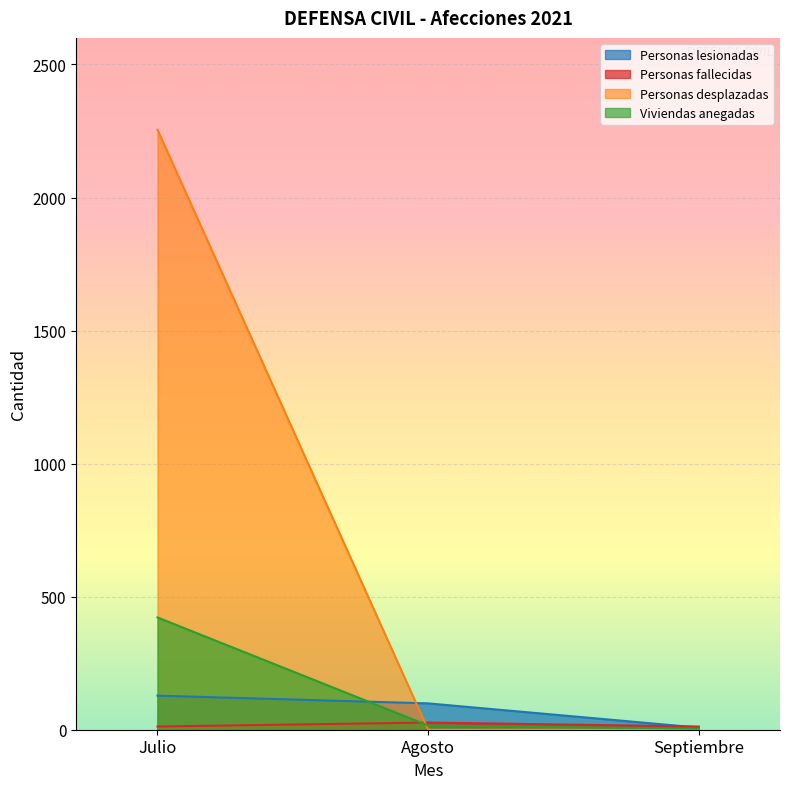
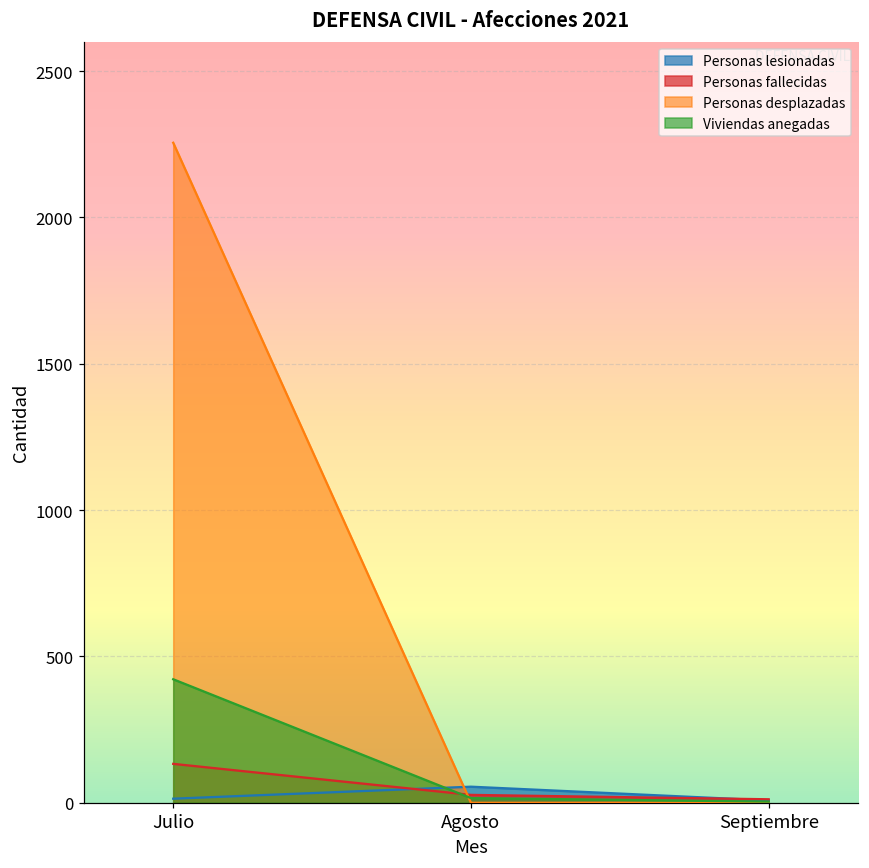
  {
    "Personas lesionadas": {
-     "Julio": 130,
-     "Agosto": 100
+     "Julio": 10,
+     "Agosto": 60
    },
    "Personas fallecidas": {
-     "Julio": 10,
+     "Julio": 130,
      "Agosto": 30
    },
    "Personas desplazadas": {
      "Julio": 2260,
      "Agosto": 0
    },
    "Viviendas anegadas": {
      "Julio": 420,
      "Agosto": 20
    }
  }
